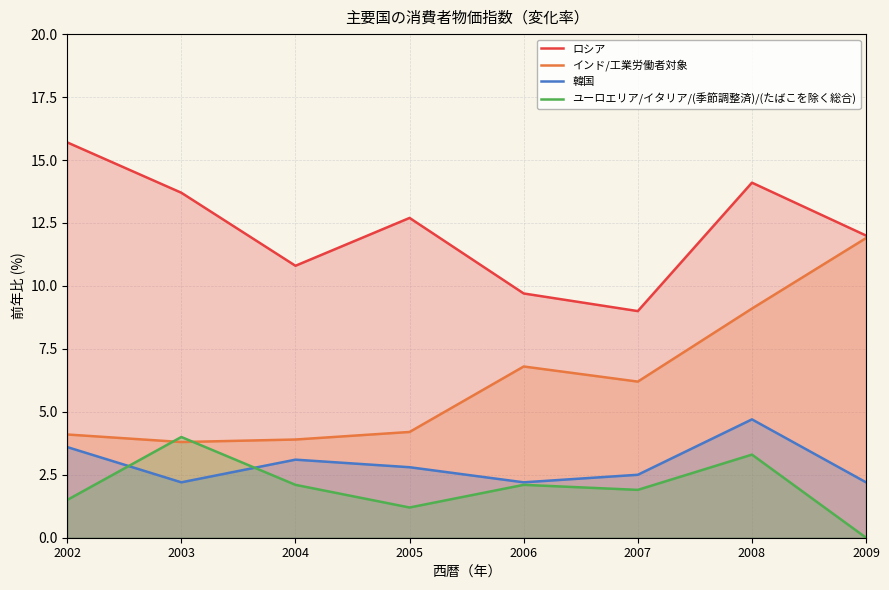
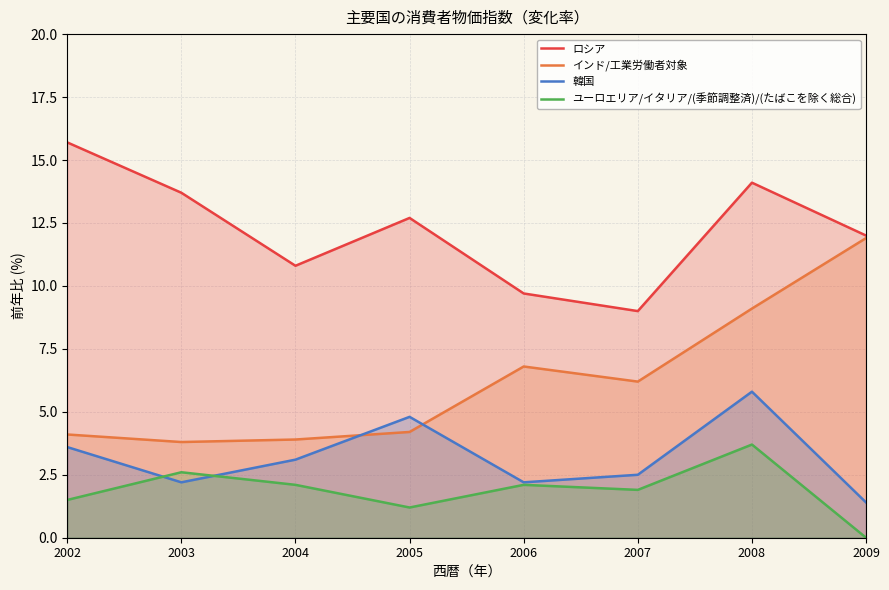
  {
    "韓国": {
      "2002": 3.6,
      "2003": 2.2,
      "2004": 3.1,
-     "2005": 2.8,
+     "2005": 4.8,
      "2007": 2.5,
-     "2008": 4.7,
-     "2009": 2.2
+     "2008": 5.8,
+     "2009": 1.4
    },
    "ユーロエリア/イタリア/(季節調整済)/(たばこを除く総合)": {
      "2002": 1.5,
-     "2003": 4.0,
+     "2003": 2.6,
      "2004": 2.1,
      "2005": 1.2,
      "2007": 1.9,
-     "2008": 3.3,
+     "2008": 3.7,
      "2009": 0.0
    }
  }
